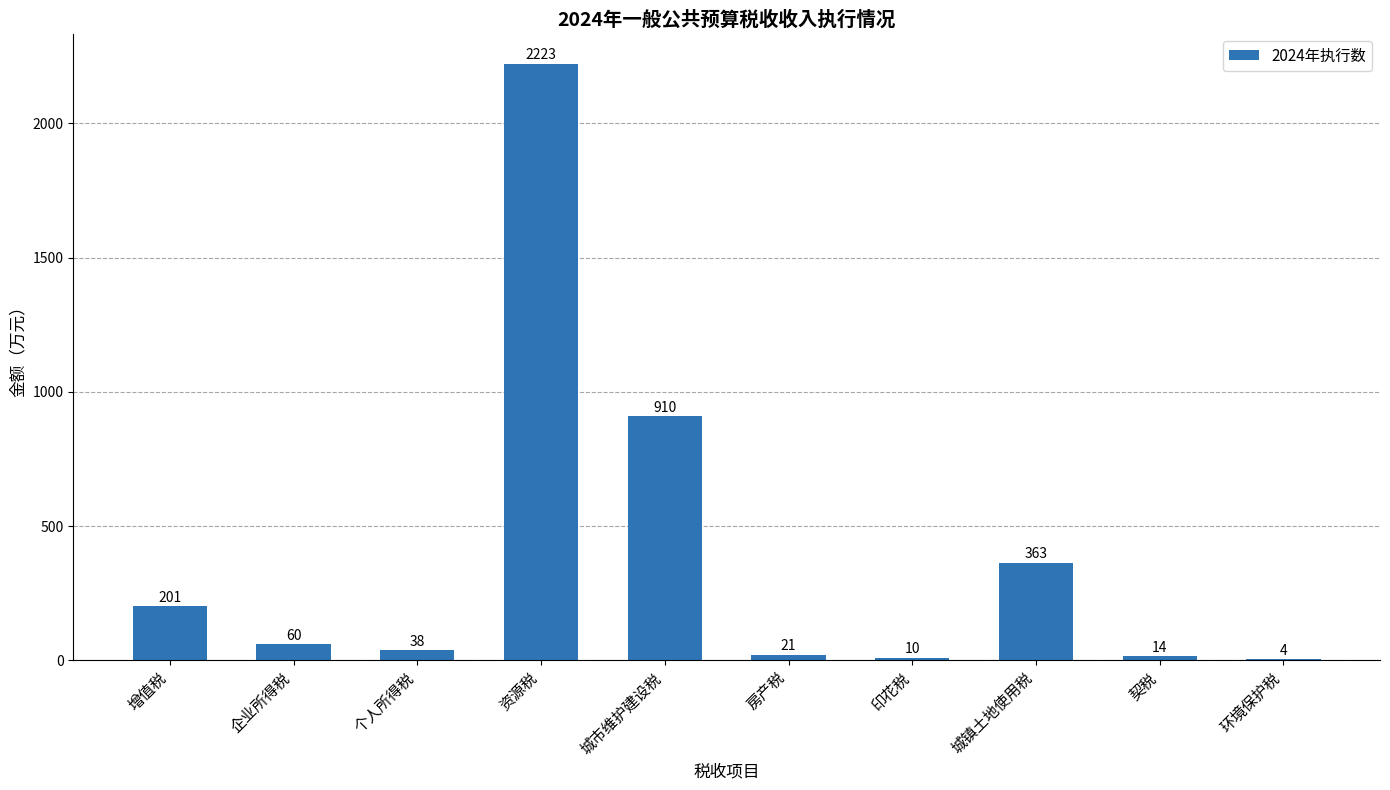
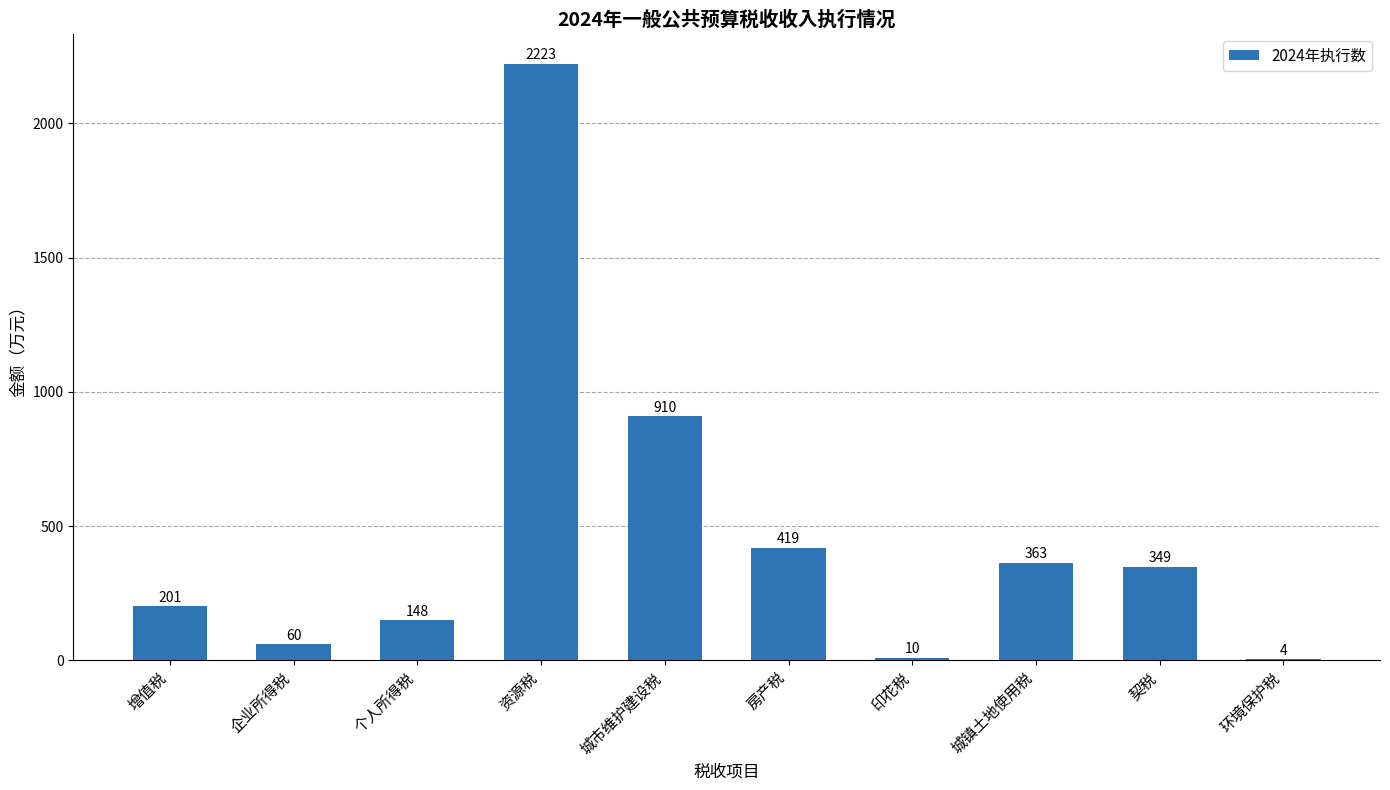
  {
    "增值税": 201,
    "企业所得税": 60,
-   "个人所得税": 38,
+   "个人所得税": 148,
    "资源税": 2223,
    "城市维护建设税": 910,
-   "房产税": 21,
+   "房产税": 419,
    "印花税": 10,
    "城镇土地使用税": 363,
-   "契税": 14,
+   "契税": 349,
    "环境保护税": 4
  }
